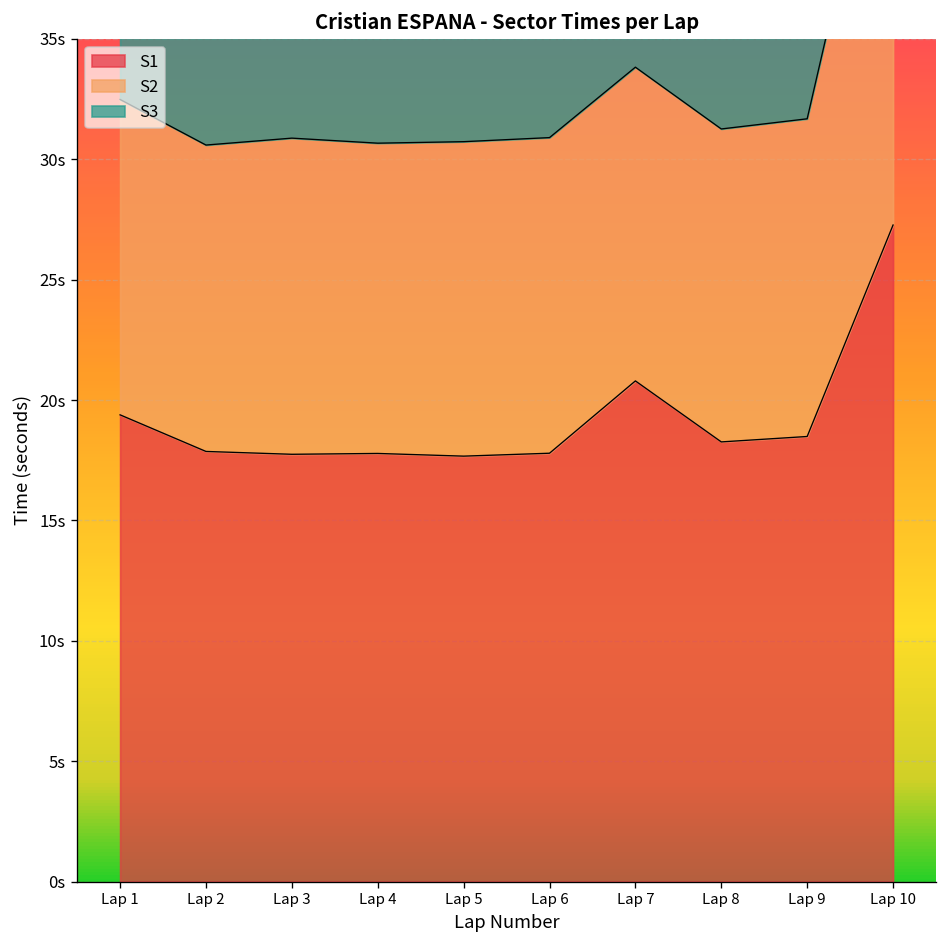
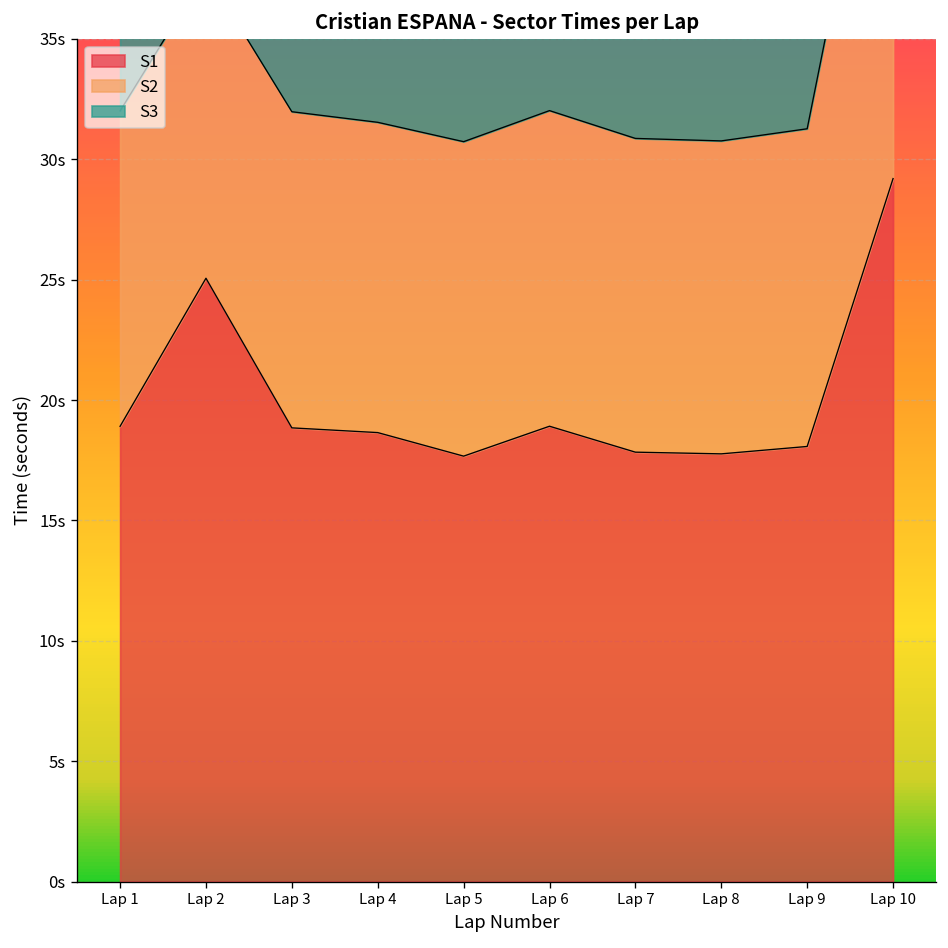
  {
    "S1": {
-     "Lap 1": "19.4s",
-     "Lap 2": "17.9s",
-     "Lap 3": "17.7s",
-     "Lap 4": "17.8s",
+     "Lap 1": "18.9s",
+     "Lap 2": "25.1s",
+     "Lap 3": "18.8s",
+     "Lap 4": "18.6s",
      "Lap 5": "17.7s",
-     "Lap 6": "17.8s",
-     "Lap 7": "20.8s",
-     "Lap 8": "18.3s",
-     "Lap 9": "18.5s",
-     "Lap 10": "27.3s"
+     "Lap 6": "18.9s",
+     "Lap 7": "17.8s",
+     "Lap 8": "17.8s",
+     "Lap 9": "18.1s",
+     "Lap 10": "29.2s"
    },
    "S2": {
      "Lap 3": "13.1s",
      "Lap 4": "12.9s",
      "Lap 5": "13.1s",
      "Lap 6": "13.1s",
      "Lap 7": "13.0s",
      "Lap 8": "13.0s",
      "Lap 9": "13.2s"
    }
  }
